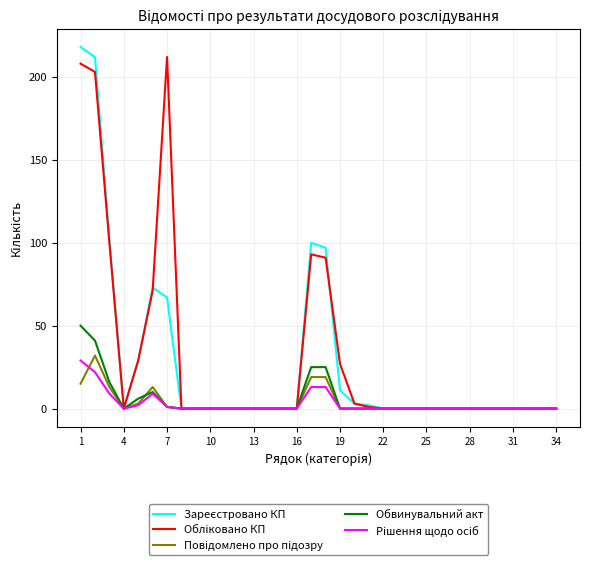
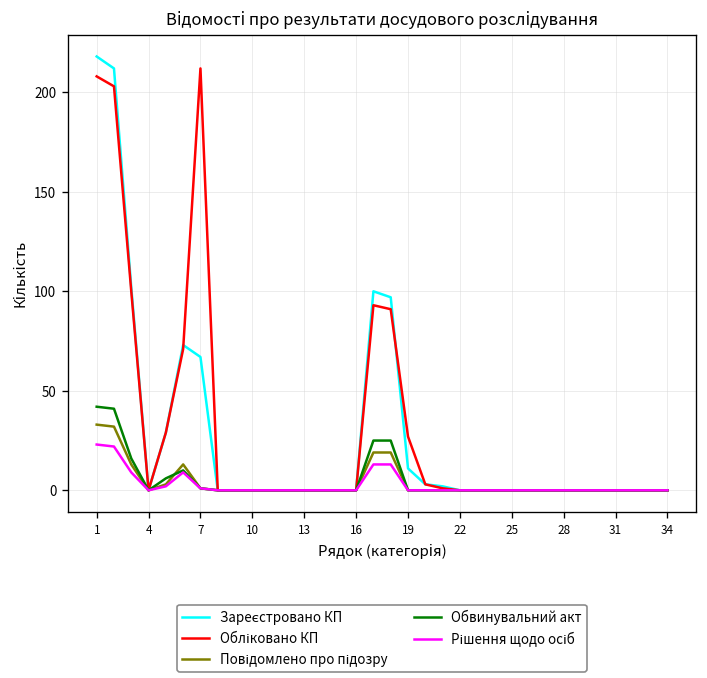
  {
    "Зареєстровано КП": {
      "1": 218,
      "7": 67,
      "19": 11
    },
    "Обліковано КП": {
      "1": 208,
      "7": 212,
      "19": 27
    },
    "Повідомлено про підозру": {
-     "1": 15
+     "1": 33
    },
    "Обвинувальний акт": {
-     "1": 50
+     "1": 42
    },
    "Рішення щодо осіб": {
-     "1": 29
+     "1": 23
    }
  }
